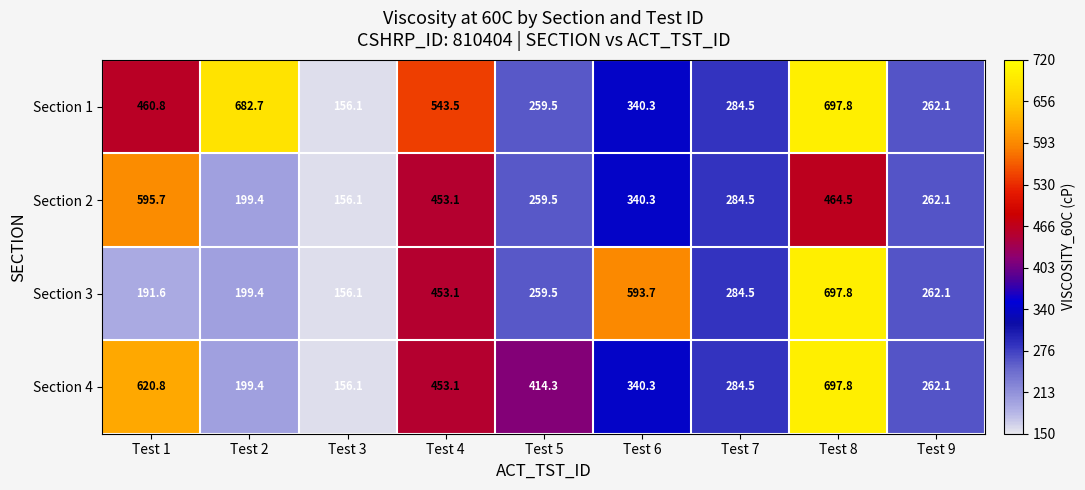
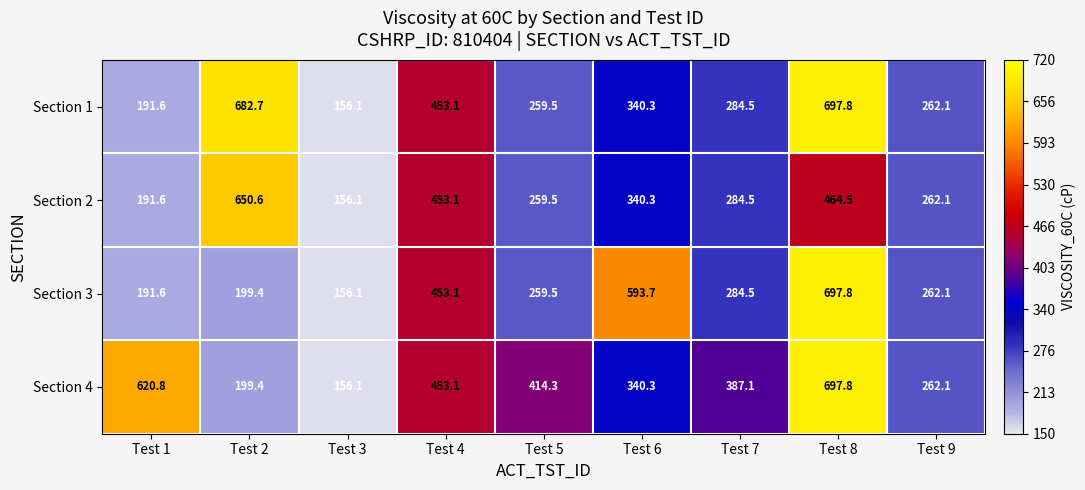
  {
    "Section 1": {
-     "Test 1": 460.8,
+     "Test 1": 191.6,
      "Test 2": 682.7,
-     "Test 4": 543.5,
+     "Test 4": 453.1,
      "Test 5": 259.5,
      "Test 6": 340.3,
      "Test 7": 284.5,
      "Test 8": 697.8,
      "Test 9": 262.1
    },
    "Section 2": {
-     "Test 1": 595.7,
-     "Test 2": 199.4,
+     "Test 1": 191.6,
+     "Test 2": 650.6,
      "Test 4": 453.1,
      "Test 5": 259.5,
      "Test 6": 340.3,
      "Test 7": 284.5,
      "Test 8": 464.5,
      "Test 9": 262.1
    },
    "Section 3": {
      "Test 1": 191.6,
      "Test 2": 199.4,
      "Test 4": 453.1,
      "Test 5": 259.5,
      "Test 6": 593.7,
      "Test 7": 284.5,
      "Test 8": 697.8,
      "Test 9": 262.1
    },
    "Section 4": {
      "Test 1": 620.8,
      "Test 2": 199.4,
      "Test 4": 453.1,
      "Test 5": 414.3,
      "Test 6": 340.3,
-     "Test 7": 284.5,
+     "Test 7": 387.1,
      "Test 8": 697.8,
      "Test 9": 262.1
    }
  }
